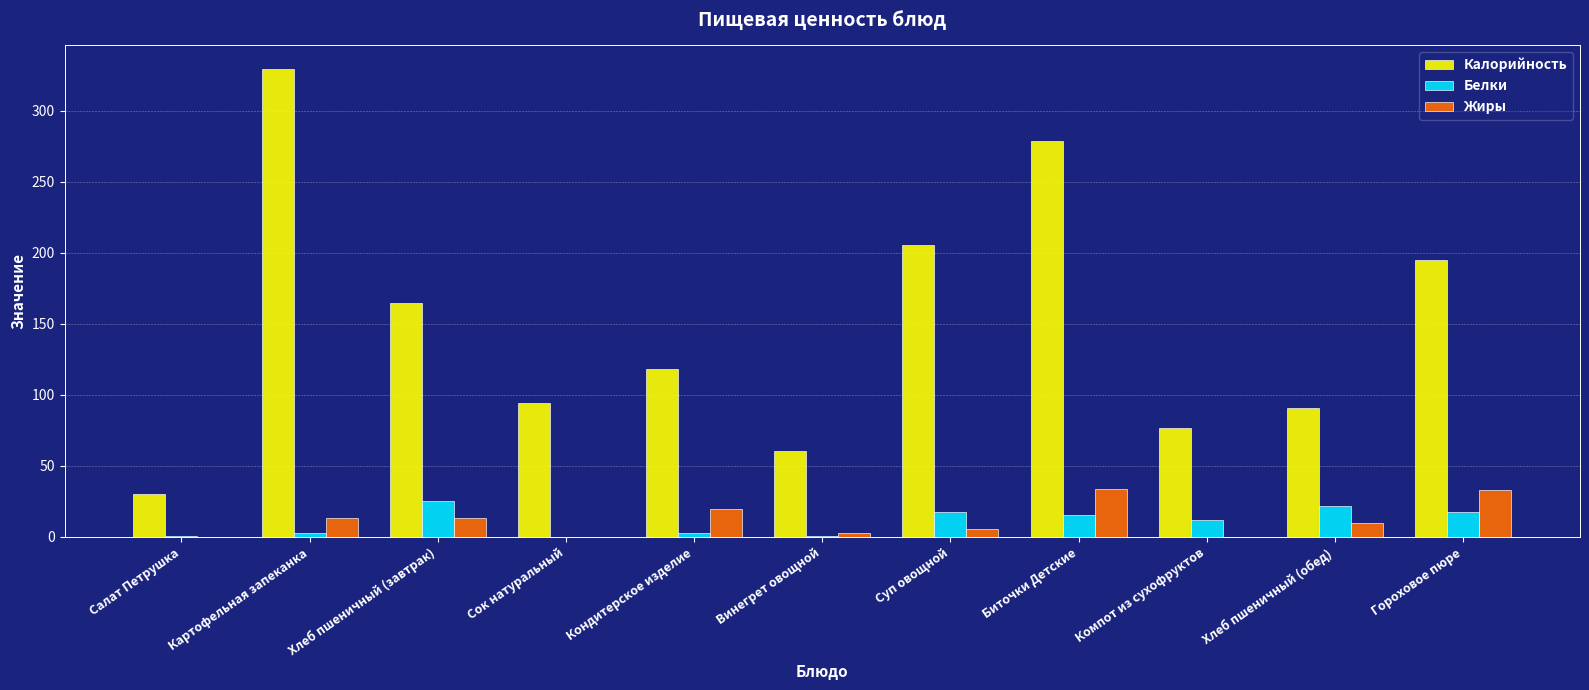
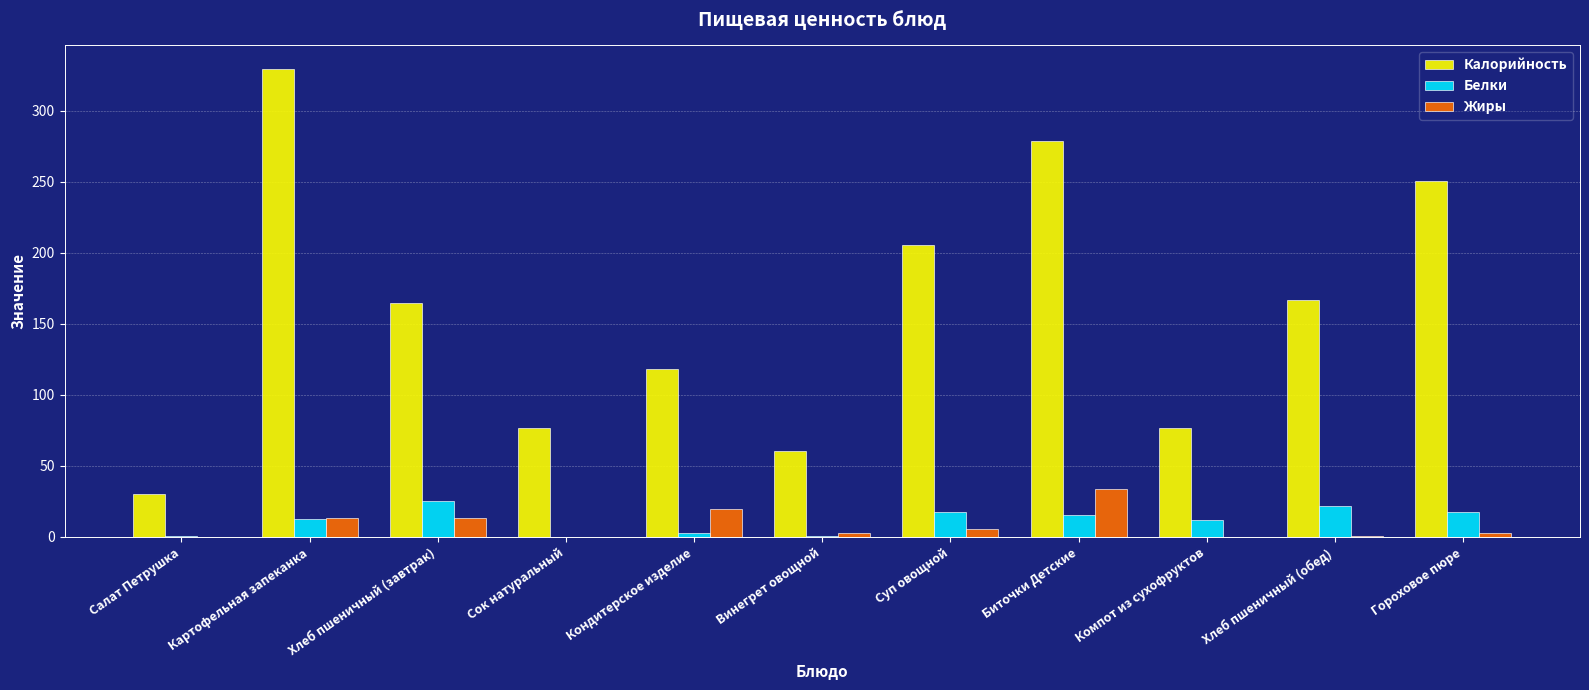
  {
    "Калорийность": {
      "Салат Петрушка": 30,
      "Картофельная запеканка": 330,
      "Хлеб пшеничный (завтрак)": 165,
-     "Сок натуральный": 94,
+     "Сок натуральный": 77,
      "Кондитерское изделие": 118,
      "Винегрет овощной": 60,
      "Суп овощной": 205,
      "Биточки Детские": 279,
      "Компот из сухофруктов": 77,
-     "Хлеб пшеничный (обед)": 91,
-     "Гороховое пюре": 195
+     "Хлеб пшеничный (обед)": 167,
+     "Гороховое пюре": 250
    },
    "Белки": {
-     "Картофельная запеканка": 3,
+     "Картофельная запеканка": 13,
      "Хлеб пшеничный (завтрак)": 25,
      "Кондитерское изделие": 3,
      "Суп овощной": 18,
      "Биточки Детские": 15,
      "Компот из сухофруктов": 12,
      "Хлеб пшеничный (обед)": 22,
      "Гороховое пюре": 17
    },
    "Жиры": {
      "Картофельная запеканка": 14,
      "Хлеб пшеничный (завтрак)": 13,
      "Сок натуральный": 0,
      "Кондитерское изделие": 20,
      "Винегрет овощной": 3,
      "Суп овощной": 6,
      "Биточки Детские": 34,
      "Компот из сухофруктов": 0,
-     "Хлеб пшеничный (обед)": 10,
-     "Гороховое пюре": 33
+     "Хлеб пшеничный (обед)": 1,
+     "Гороховое пюре": 3
    }
  }
